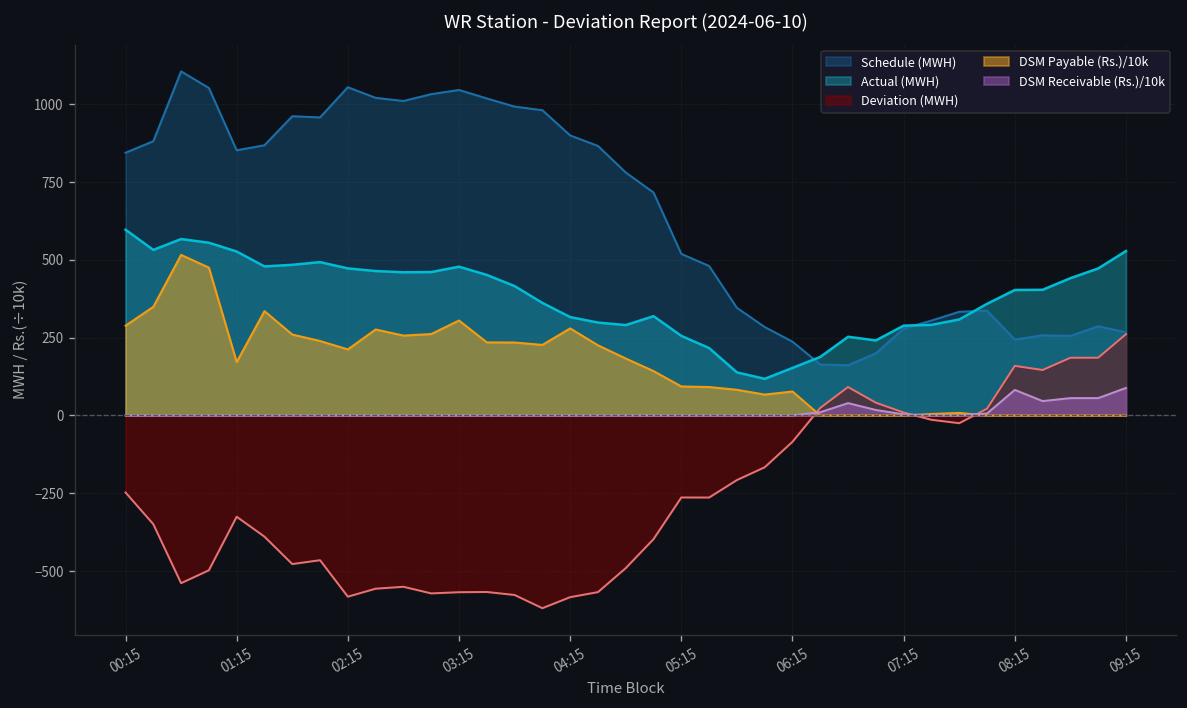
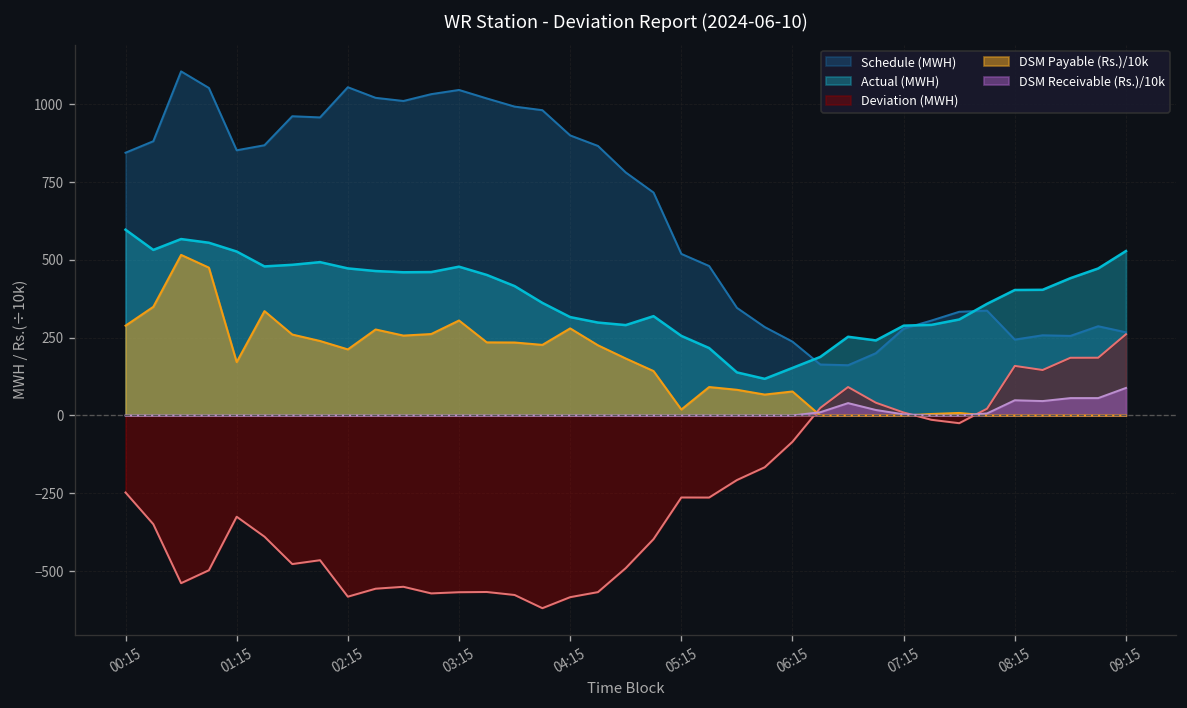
  {
    "DSM Payable (Rs.)/10k": {
      "00:15": 290,
      "01:15": 170,
      "02:15": 210,
      "03:15": 310,
      "04:15": 280,
-     "05:15": 90,
+     "05:15": 20,
      "06:15": 80,
      "08:15": 0,
      "09:15": 0
    },
    "DSM Receivable (Rs.)/10k": {
-     "08:15": 80,
+     "08:15": 50,
      "09:15": 90
    }
  }
